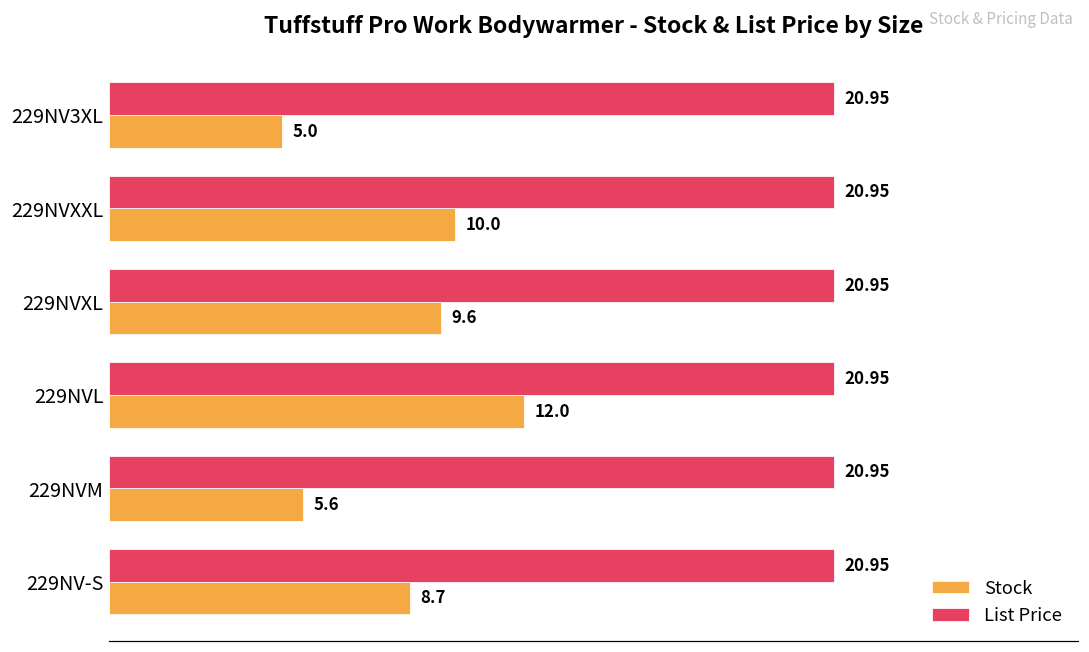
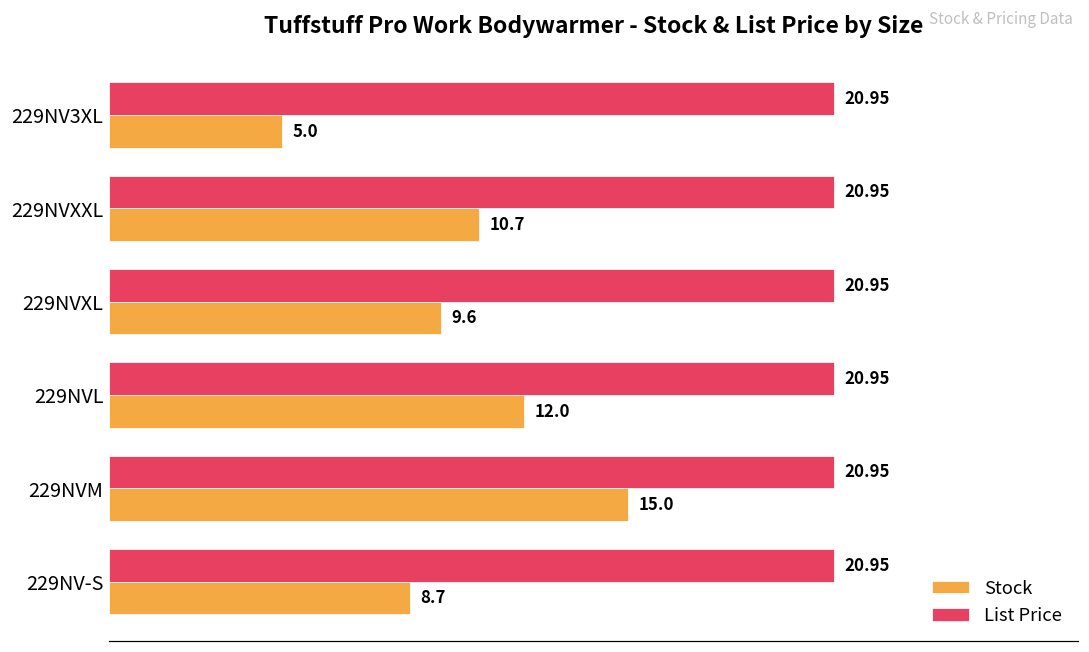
  {
    "Stock": {
      "229NV3XL": 5.0,
-     "229NVXXL": 10.0,
+     "229NVXXL": 10.7,
      "229NVXL": 9.6,
      "229NVL": 12.0,
-     "229NVM": 5.6,
+     "229NVM": 15.0,
      "229NV-S": 8.7
    },
    "List Price": {
      "229NV3XL": 20.95,
      "229NVXXL": 20.95,
      "229NVXL": 20.95,
      "229NVL": 20.95,
      "229NVM": 20.95,
      "229NV-S": 20.95
    }
  }
